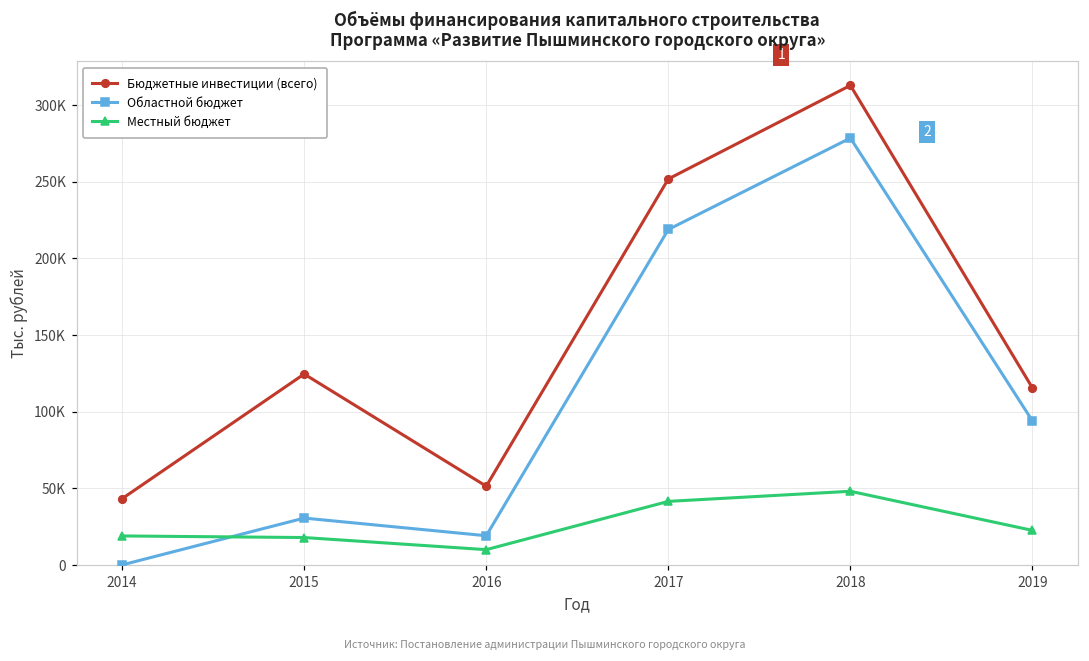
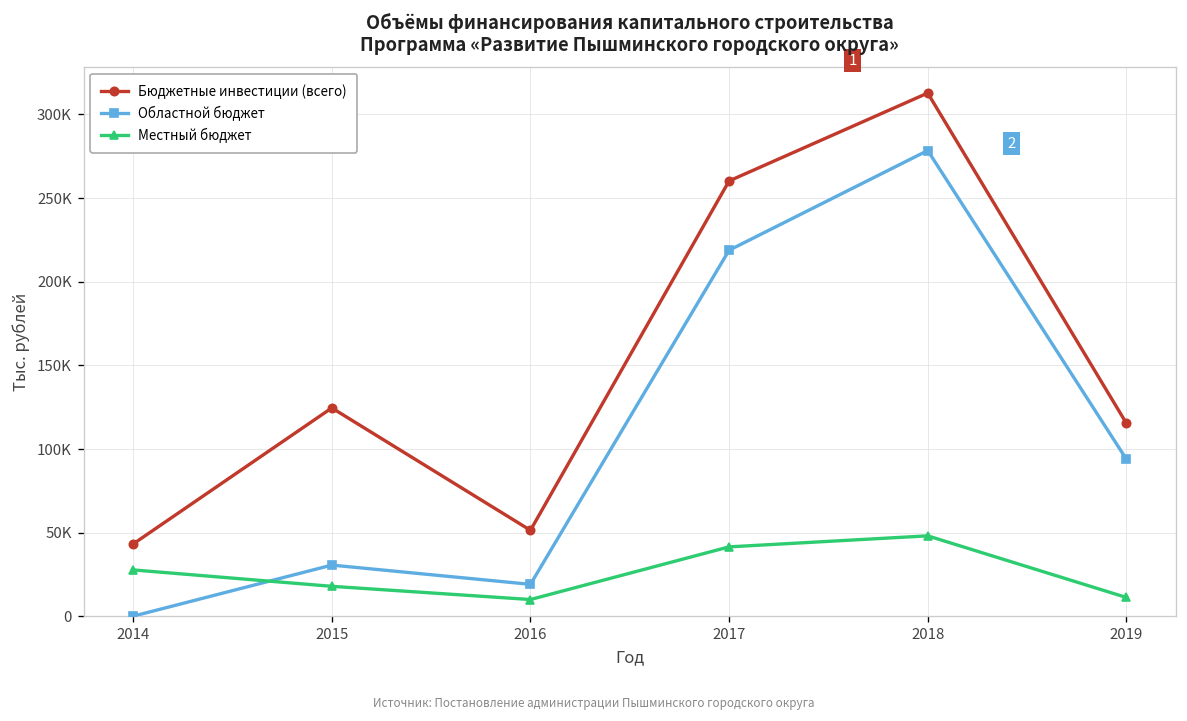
  {
    "Бюджетные инвестиции (всего)": {
      "2014": 43000,
      "2015": 125000,
      "2016": 51000,
-     "2017": 252000,
+     "2017": 260000,
      "2018": 313000,
      "2019": 115000
    },
    "Областной бюджет": {
      "2014": 0,
      "2015": 31000,
      "2016": 19000,
      "2017": 219000,
      "2018": 278000,
      "2019": 94000
    },
    "Местный бюджет": {
-     "2014": 19000,
+     "2014": 28000,
      "2015": 18000,
      "2016": 10000,
      "2017": 41000,
      "2018": 48000,
-     "2019": 23000
+     "2019": 11000
    }
  }
